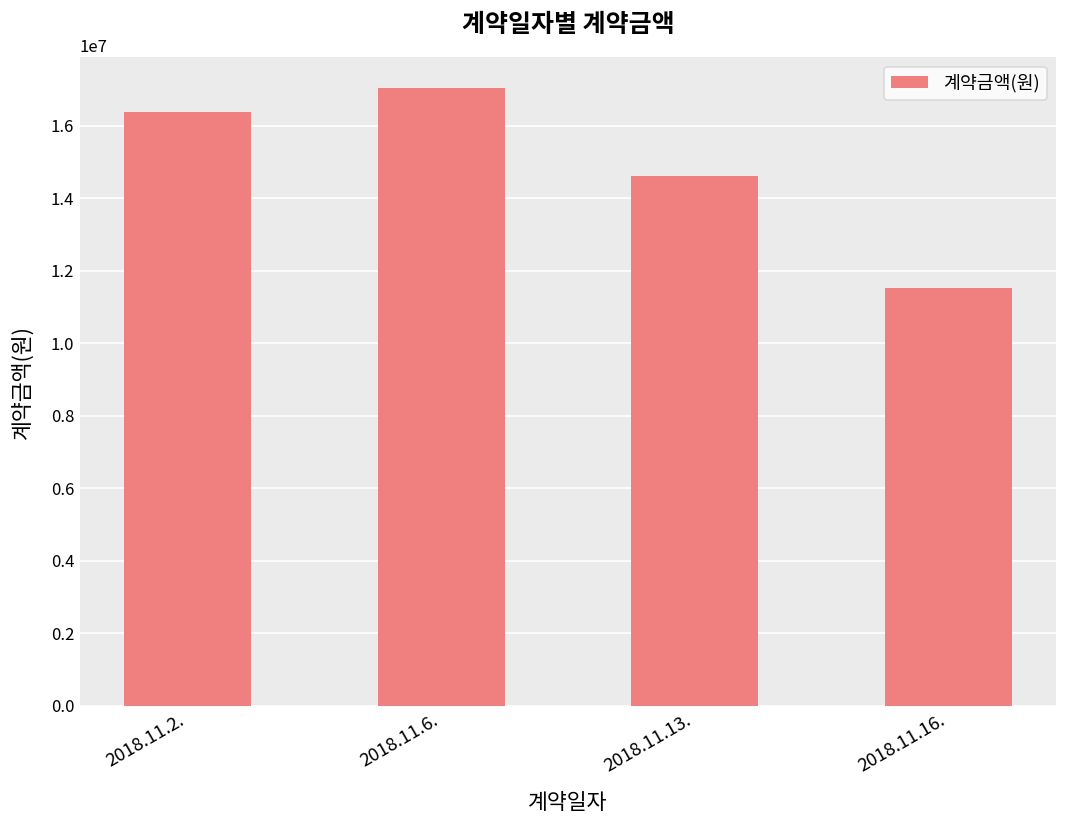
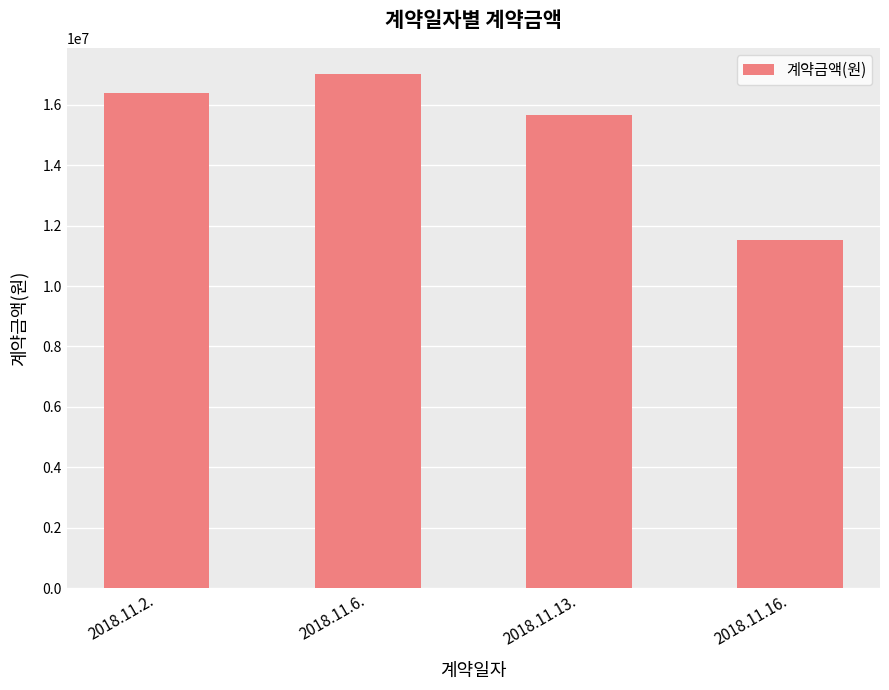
  {
    "2018.11.2.": 16400000,
    "2018.11.6.": 17000000,
-   "2018.11.13.": 14600000,
+   "2018.11.13.": 15700000,
    "2018.11.16.": 11500000
  }
